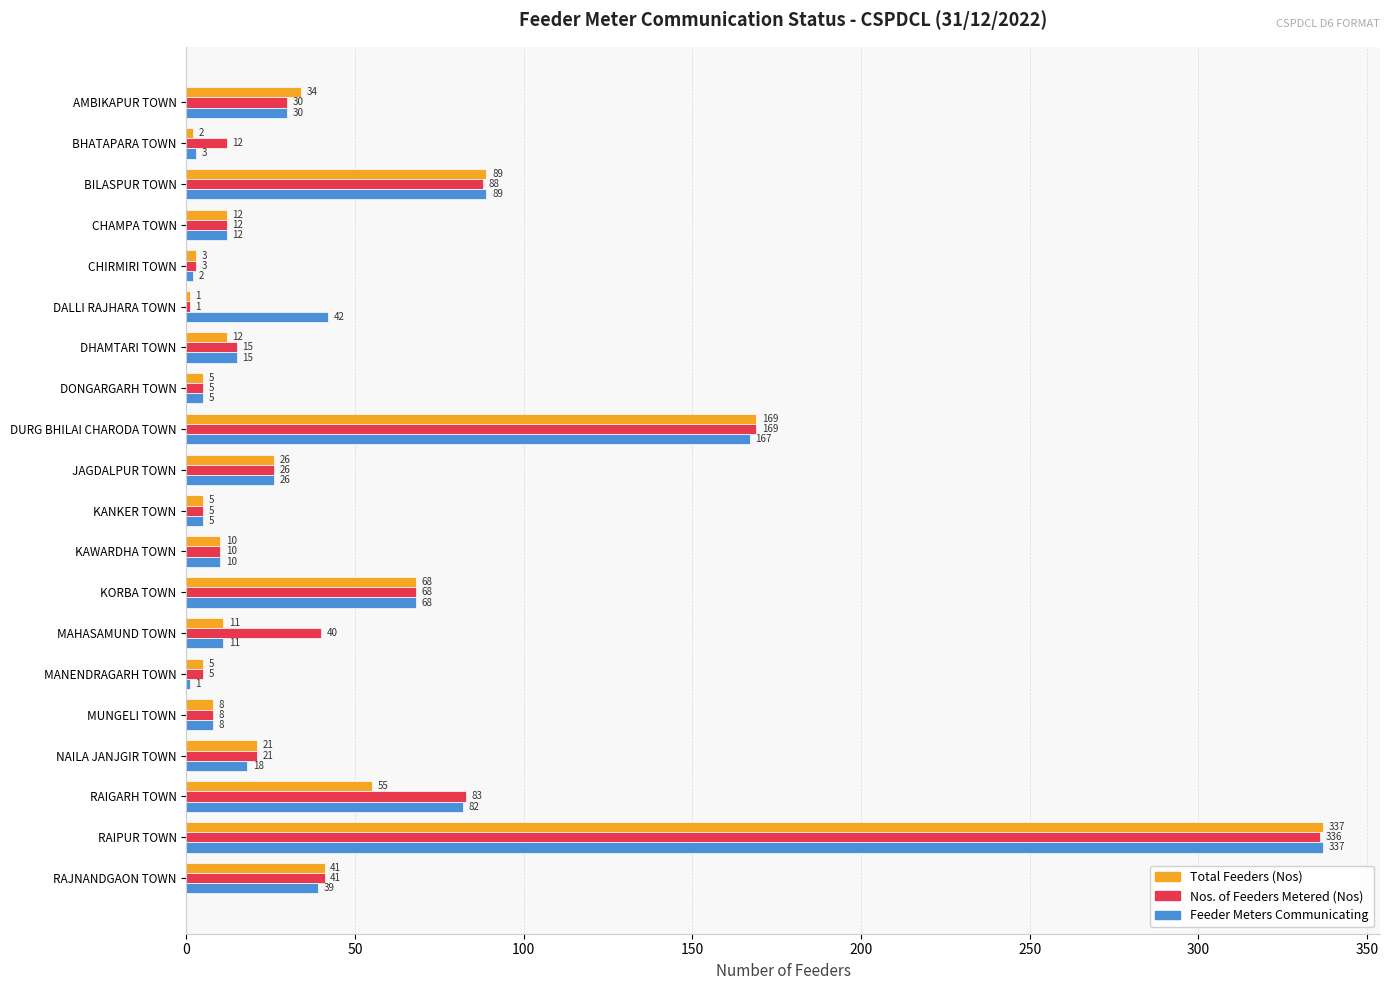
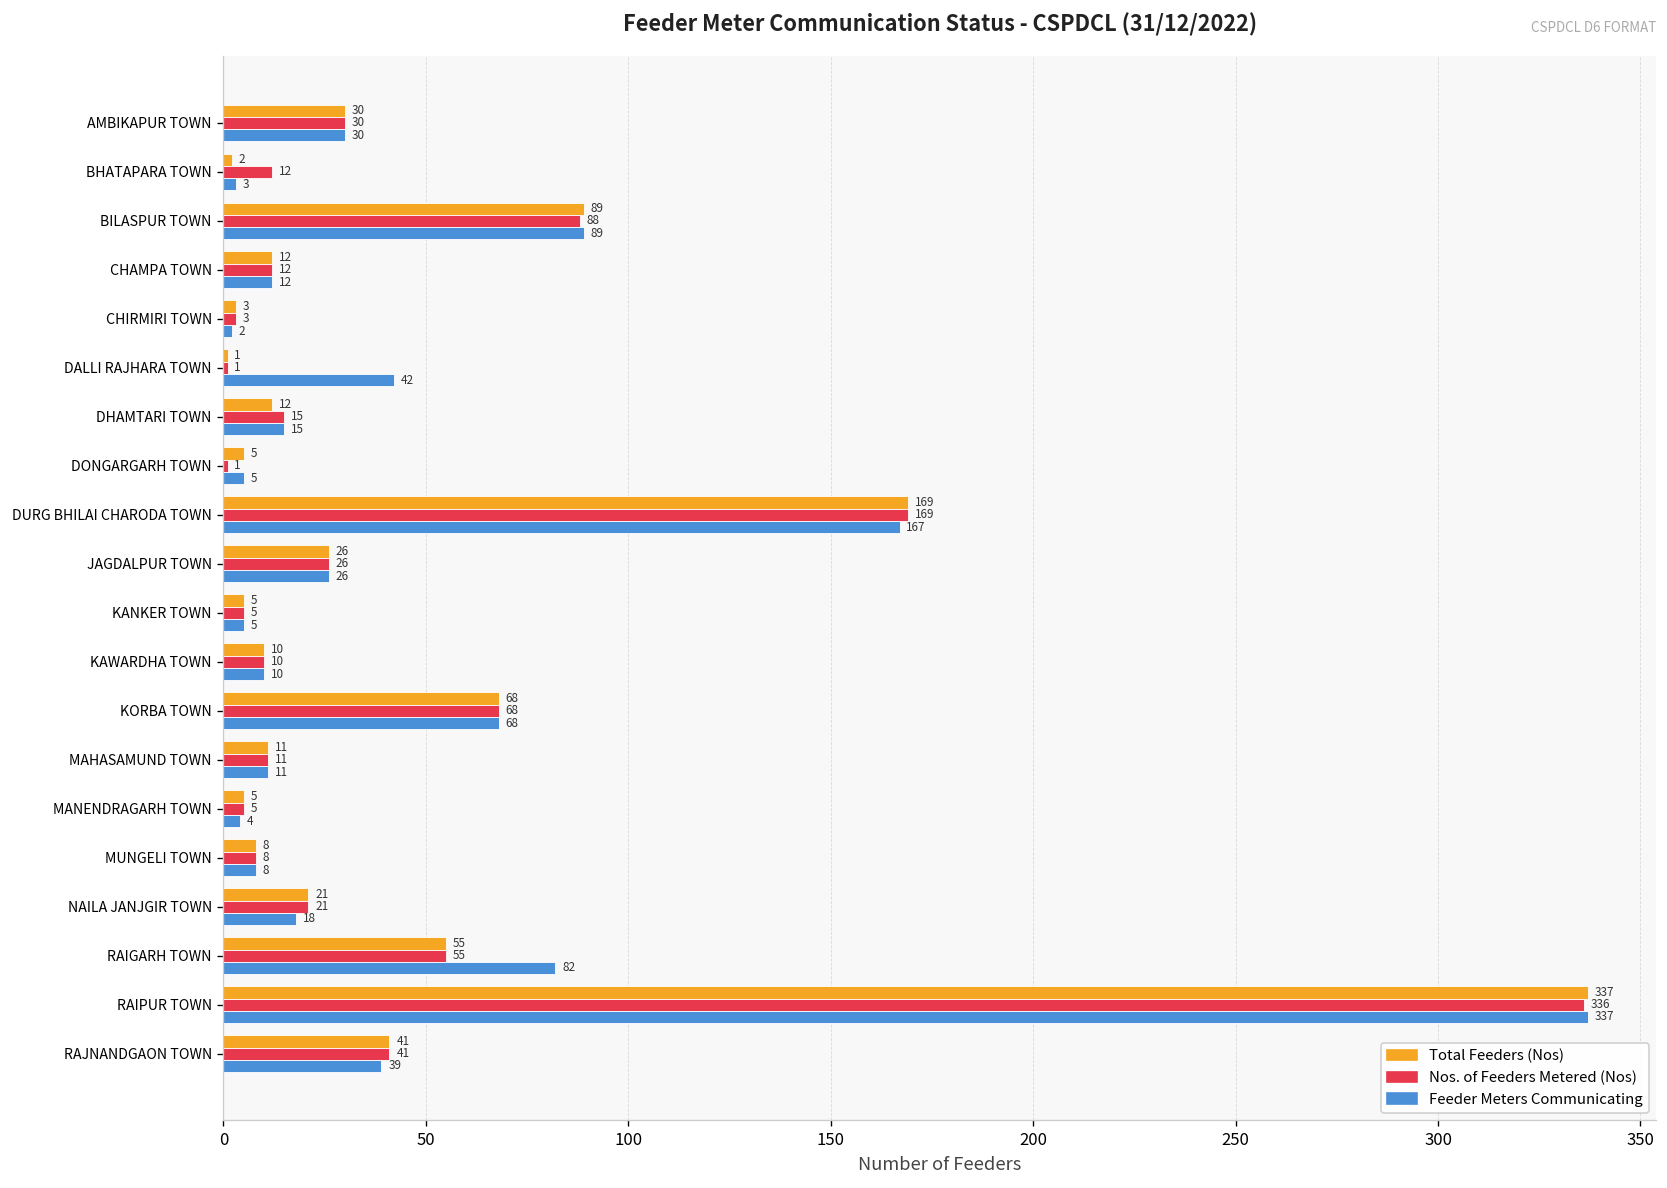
  {
    "Total Feeders (Nos)": {
-     "AMBIKAPUR TOWN": 34,
+     "AMBIKAPUR TOWN": 30,
      "BHATAPARA TOWN": 2,
      "BILASPUR TOWN": 89,
      "CHAMPA TOWN": 12,
      "CHIRMIRI TOWN": 3,
      "DALLI RAJHARA TOWN": 1,
      "DHAMTARI TOWN": 12,
      "DONGARGARH TOWN": 5,
      "DURG BHILAI CHARODA TOWN": 169,
      "JAGDALPUR TOWN": 26,
      "KANKER TOWN": 5,
      "KAWARDHA TOWN": 10,
      "KORBA TOWN": 68,
      "MAHASAMUND TOWN": 11,
      "MANENDRAGARH TOWN": 5,
      "MUNGELI TOWN": 8,
      "NAILA JANJGIR TOWN": 21,
      "RAIGARH TOWN": 55,
      "RAIPUR TOWN": 337,
      "RAJNANDGAON TOWN": 41
    },
    "Nos. of Feeders Metered (Nos)": {
      "AMBIKAPUR TOWN": 30,
      "BHATAPARA TOWN": 12,
      "BILASPUR TOWN": 88,
      "CHAMPA TOWN": 12,
      "CHIRMIRI TOWN": 3,
      "DALLI RAJHARA TOWN": 1,
      "DHAMTARI TOWN": 15,
-     "DONGARGARH TOWN": 5,
+     "DONGARGARH TOWN": 1,
      "DURG BHILAI CHARODA TOWN": 169,
      "JAGDALPUR TOWN": 26,
      "KANKER TOWN": 5,
      "KAWARDHA TOWN": 10,
      "KORBA TOWN": 68,
-     "MAHASAMUND TOWN": 40,
+     "MAHASAMUND TOWN": 11,
      "MANENDRAGARH TOWN": 5,
      "MUNGELI TOWN": 8,
      "NAILA JANJGIR TOWN": 21,
-     "RAIGARH TOWN": 83,
+     "RAIGARH TOWN": 55,
      "RAIPUR TOWN": 336,
      "RAJNANDGAON TOWN": 41
    },
    "Feeder Meters Communicating": {
      "AMBIKAPUR TOWN": 30,
      "BHATAPARA TOWN": 3,
      "BILASPUR TOWN": 89,
      "CHAMPA TOWN": 12,
      "CHIRMIRI TOWN": 2,
      "DALLI RAJHARA TOWN": 42,
      "DHAMTARI TOWN": 15,
      "DONGARGARH TOWN": 5,
      "DURG BHILAI CHARODA TOWN": 167,
      "JAGDALPUR TOWN": 26,
      "KANKER TOWN": 5,
      "KAWARDHA TOWN": 10,
      "KORBA TOWN": 68,
      "MAHASAMUND TOWN": 11,
-     "MANENDRAGARH TOWN": 1,
+     "MANENDRAGARH TOWN": 4,
      "MUNGELI TOWN": 8,
      "NAILA JANJGIR TOWN": 18,
      "RAIGARH TOWN": 82,
      "RAIPUR TOWN": 337,
      "RAJNANDGAON TOWN": 39
    }
  }
